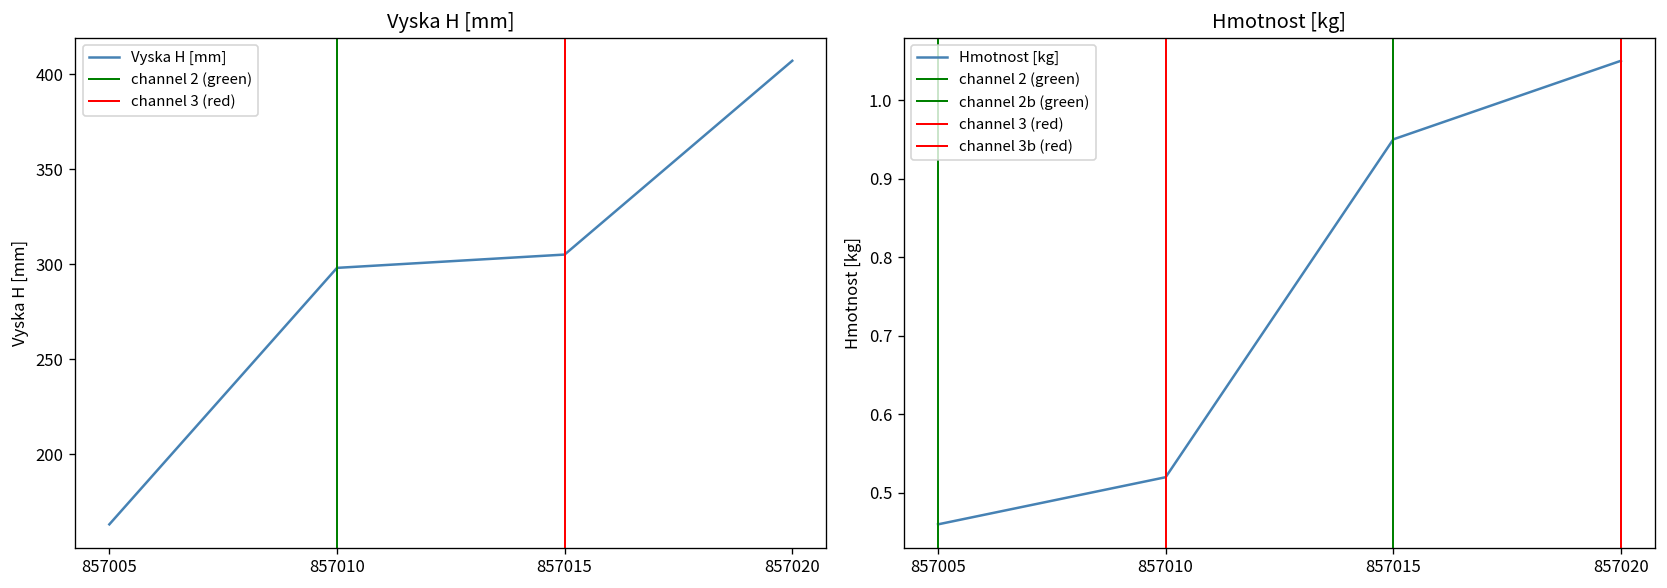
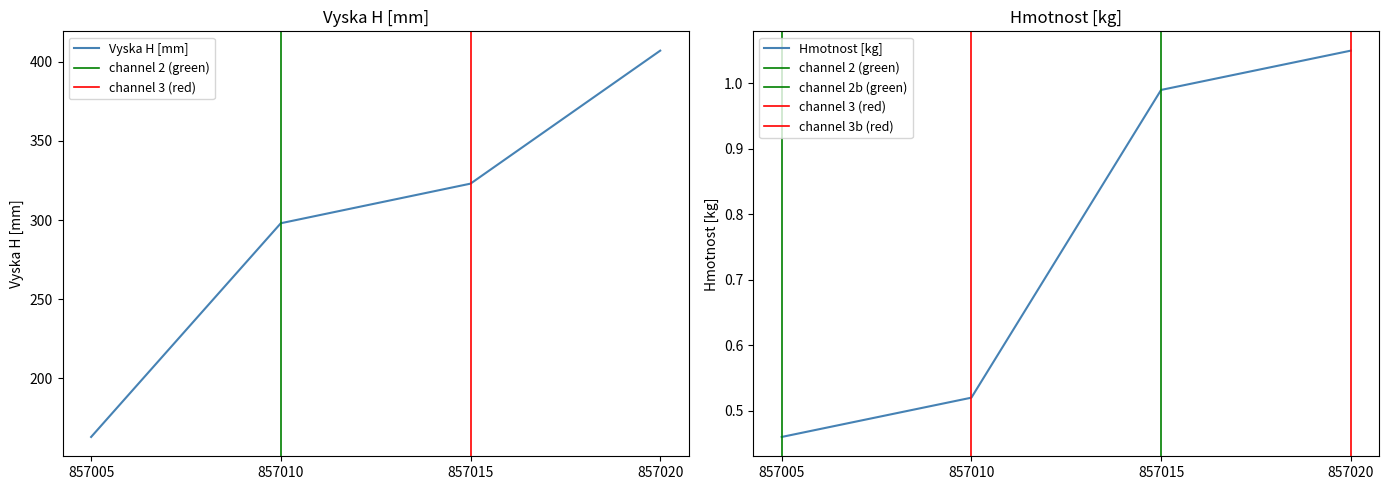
  {
    "Vyska H [mm]": {
      "857005": 163,
      "857010": 298,
-     "857015": 305,
+     "857015": 323,
      "857020": 407
    },
    "Hmotnost [kg]": {
      "857005": 0.46,
      "857010": 0.52,
-     "857015": 0.95,
+     "857015": 0.99,
      "857020": 1.05
    }
  }
